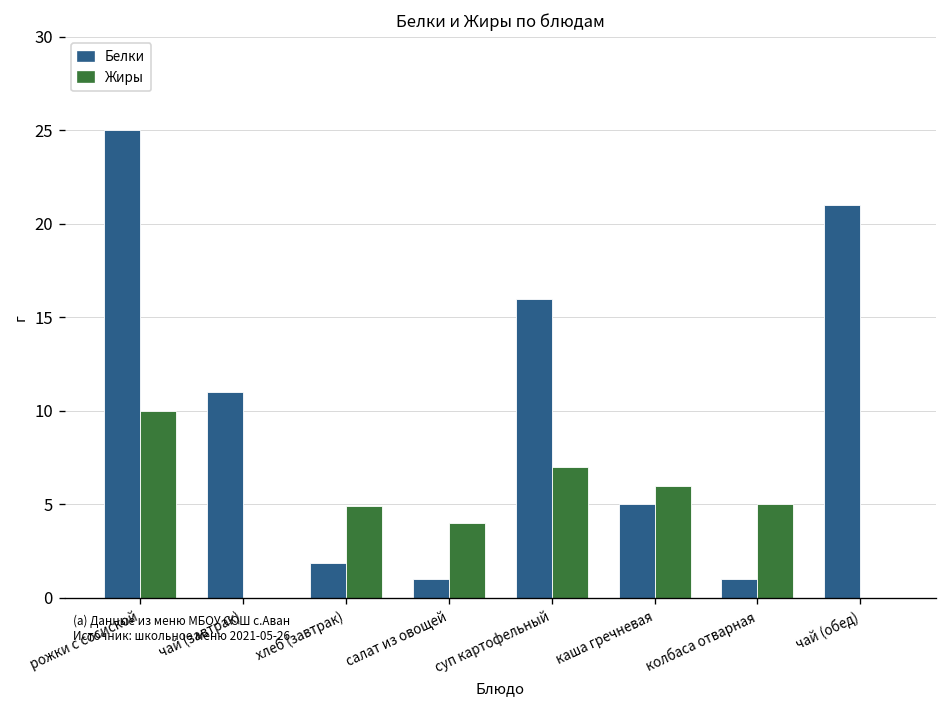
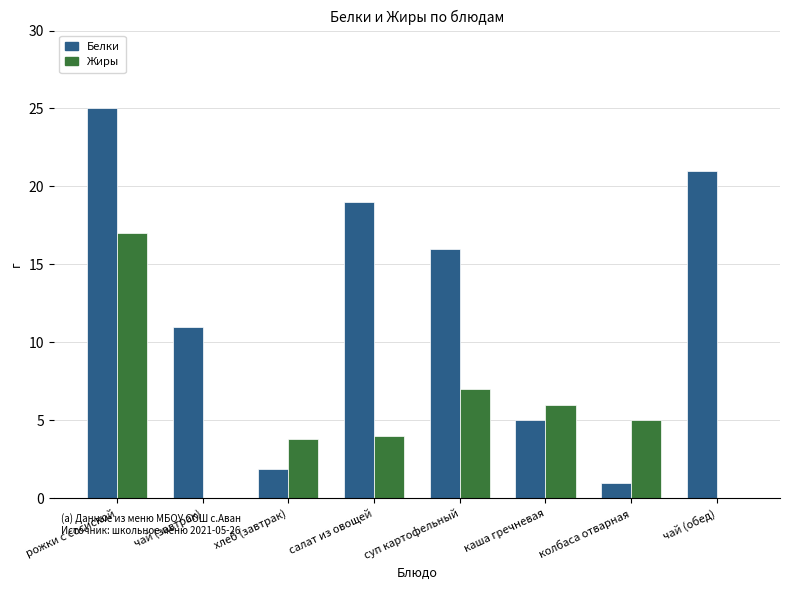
  {
    "Белки": {
      "рожки с сосиской": 25,
      "чай (завтрак)": 11,
      "хлеб (завтрак)": 2,
-     "салат из овощей": 1,
+     "салат из овощей": 19,
      "суп картофельный": 16,
      "каша гречневая": 5,
      "колбаса отварная": 1,
      "чай (обед)": 21
    },
    "Жиры": {
-     "рожки с сосиской": 10,
+     "рожки с сосиской": 17,
      "чай (завтрак)": 0.0,
-     "хлеб (завтрак)": 4.9,
+     "хлеб (завтрак)": 3.8,
      "салат из овощей": 4.0,
      "суп картофельный": 7.0,
      "каша гречневая": 6.0,
      "колбаса отварная": 5.0,
      "чай (обед)": 0.0
    }
  }
